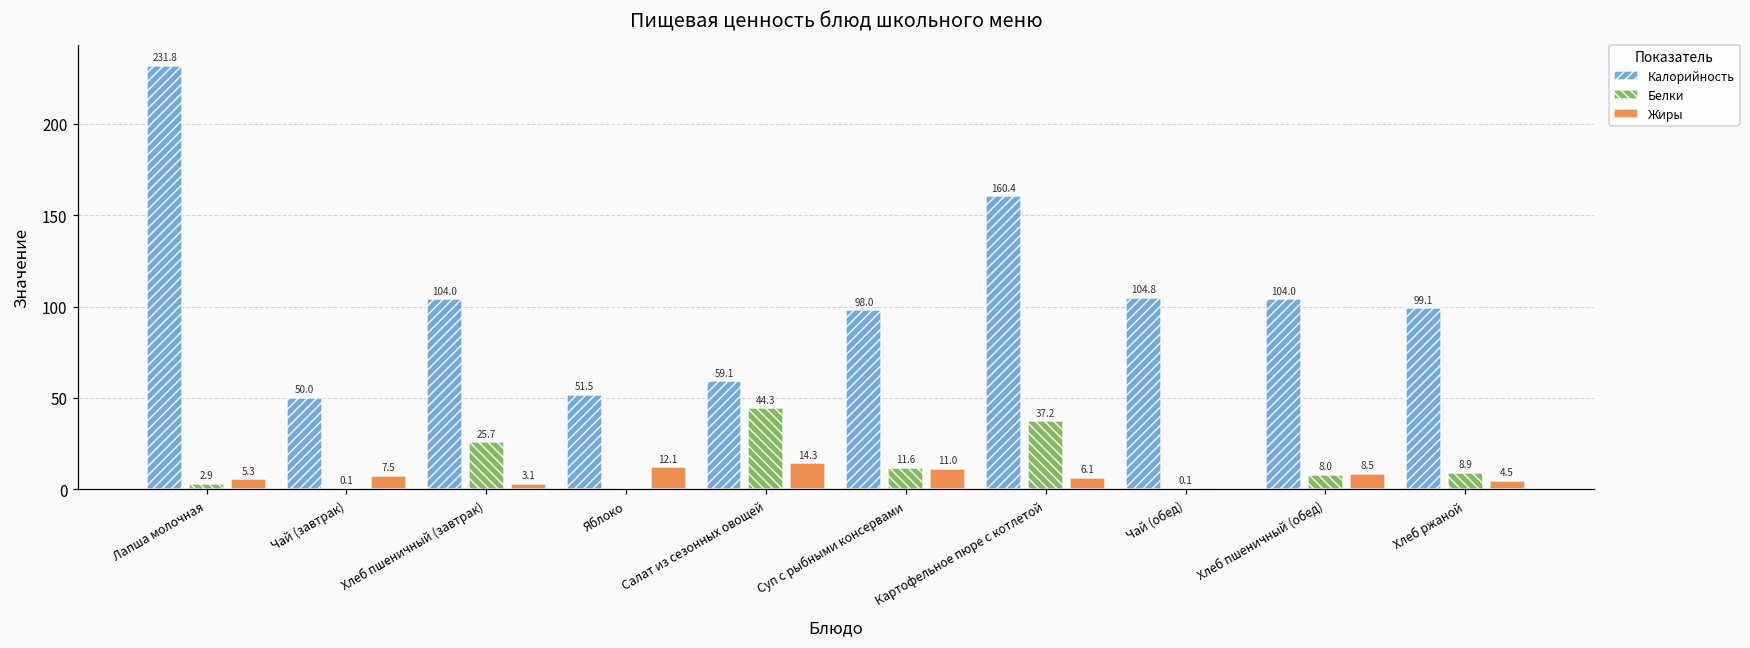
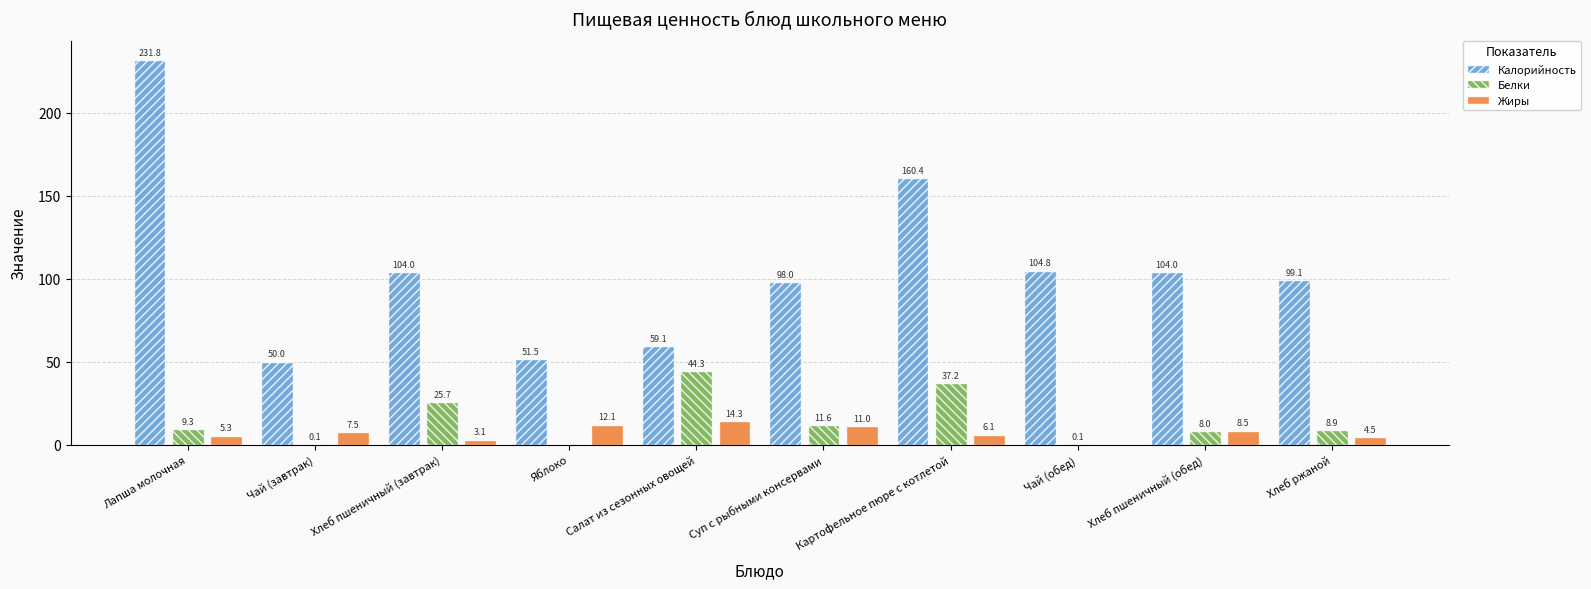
  {
    "Калорийность": {
      "Лапша молочная": 231.8,
      "Чай (завтрак)": 50.0,
      "Хлеб пшеничный (завтрак)": 104.0,
      "Яблоко": 51.5,
      "Салат из сезонных овощей": 59.1,
      "Суп с рыбными консервами": 98.0,
      "Картофельное пюре с котлетой": 160.4,
      "Чай (обед)": 104.8,
      "Хлеб пшеничный (обед)": 104.0,
      "Хлеб ржаной": 99.1
    },
    "Белки": {
-     "Лапша молочная": 2.9,
+     "Лапша молочная": 9.3,
      "Чай (завтрак)": 0.1,
      "Хлеб пшеничный (завтрак)": 25.7,
      "Салат из сезонных овощей": 44.3,
      "Суп с рыбными консервами": 11.6,
      "Картофельное пюре с котлетой": 37.2,
      "Чай (обед)": 0.1,
      "Хлеб пшеничный (обед)": 8.0,
      "Хлеб ржаной": 8.9
    },
    "Жиры": {
      "Лапша молочная": 5.3,
      "Чай (завтрак)": 7.5,
      "Хлеб пшеничный (завтрак)": 3.1,
      "Яблоко": 12.1,
      "Салат из сезонных овощей": 14.3,
      "Суп с рыбными консервами": 11.0,
      "Картофельное пюре с котлетой": 6.1,
      "Хлеб пшеничный (обед)": 8.5,
      "Хлеб ржаной": 4.5
    }
  }
